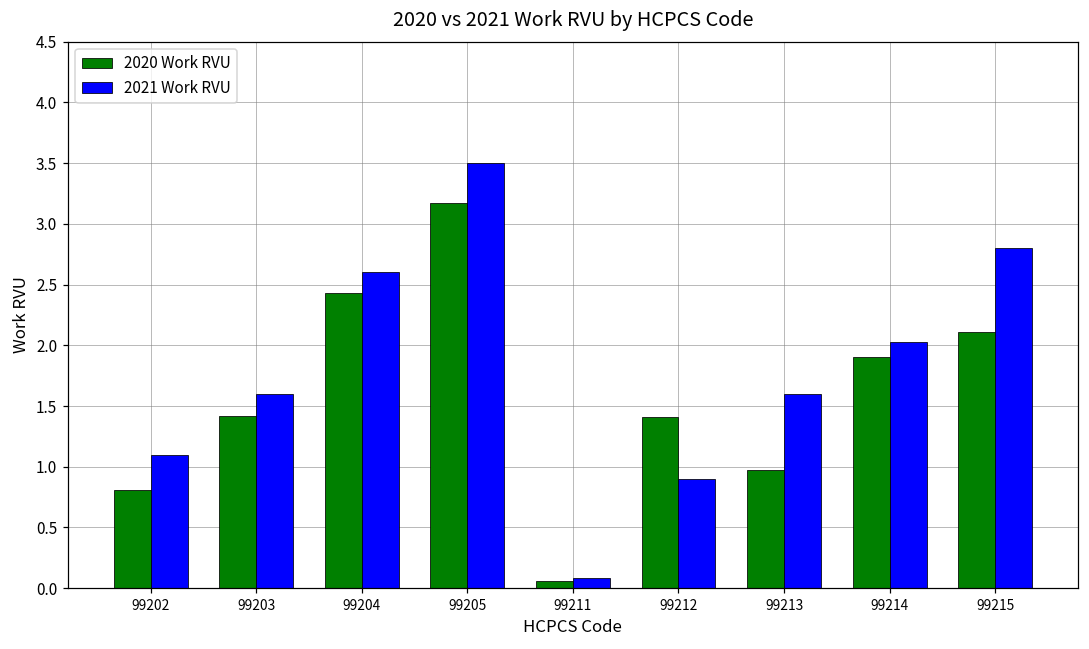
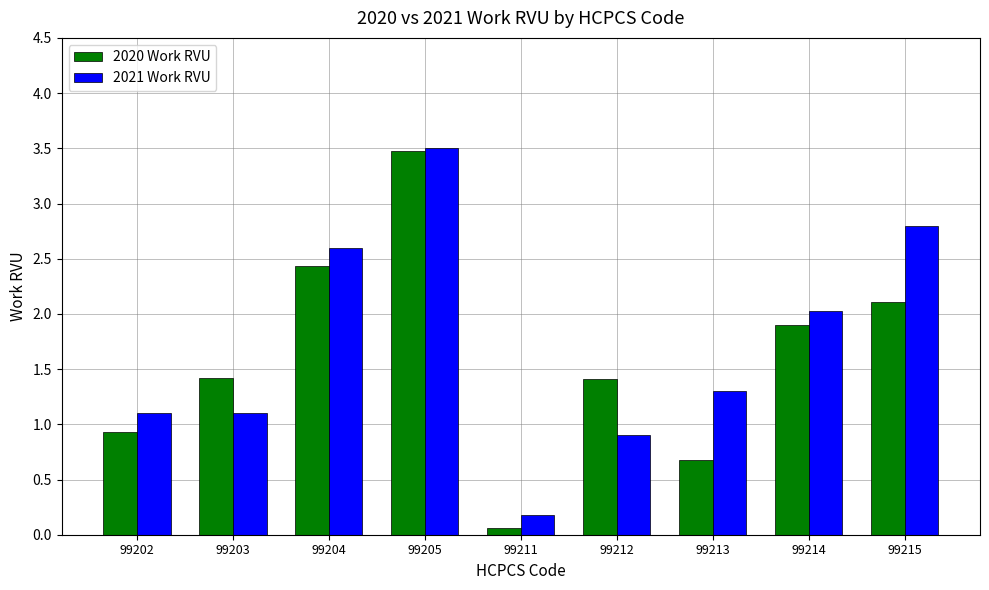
  {
    "2020 Work RVU": {
-     "99202": 0.81,
+     "99202": 0.93,
      "99203": 1.42,
      "99204": 2.43,
-     "99205": 3.17,
+     "99205": 3.48,
      "99211": 0.06,
      "99212": 1.41,
-     "99213": 0.97,
+     "99213": 0.68,
      "99214": 1.90,
      "99215": 2.11
    },
    "2021 Work RVU": {
      "99202": 1.10,
-     "99203": 1.6,
+     "99203": 1.1,
      "99204": 2.60,
      "99205": 3.50,
-     "99211": 0.08,
+     "99211": 0.18,
      "99212": 0.90,
-     "99213": 1.6,
+     "99213": 1.3,
      "99214": 2.03,
      "99215": 2.80
    }
  }
